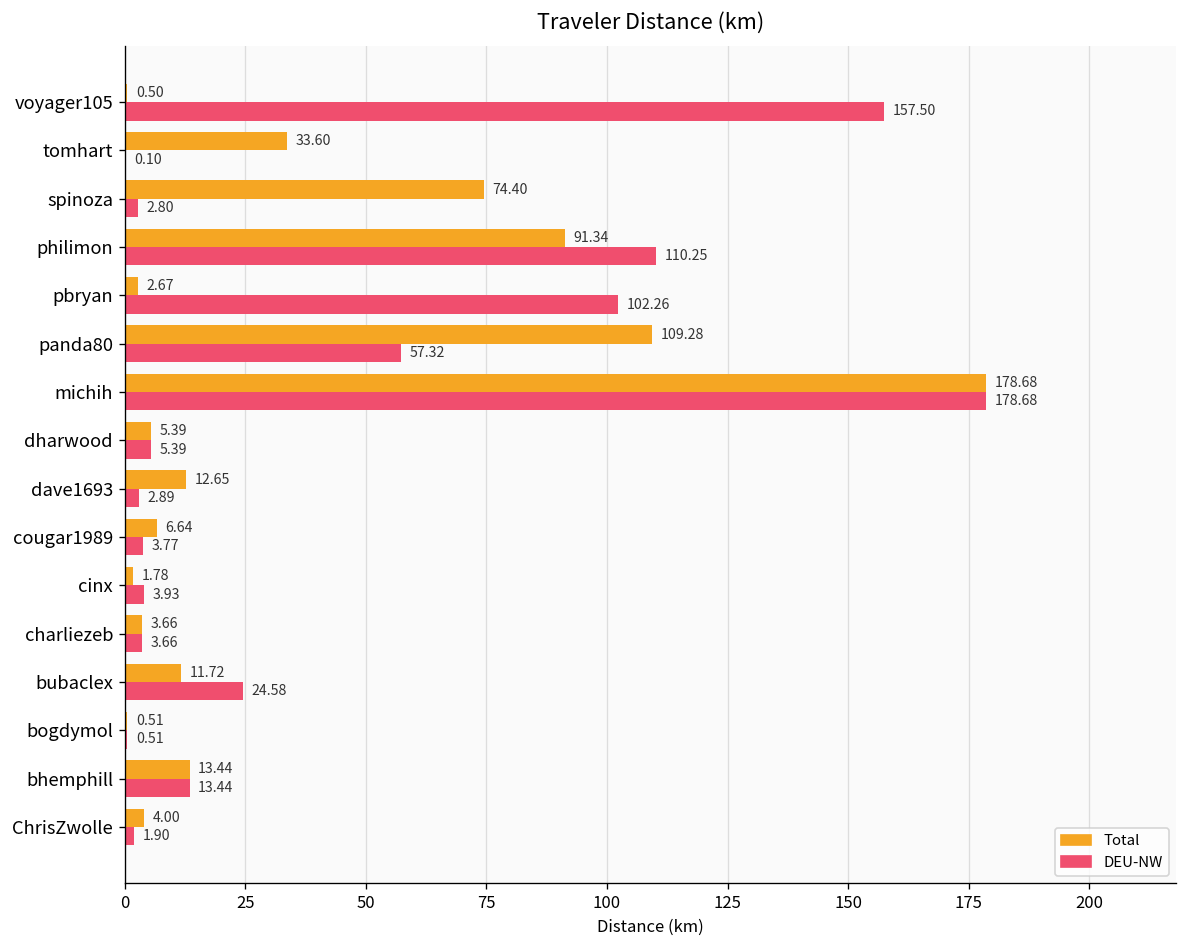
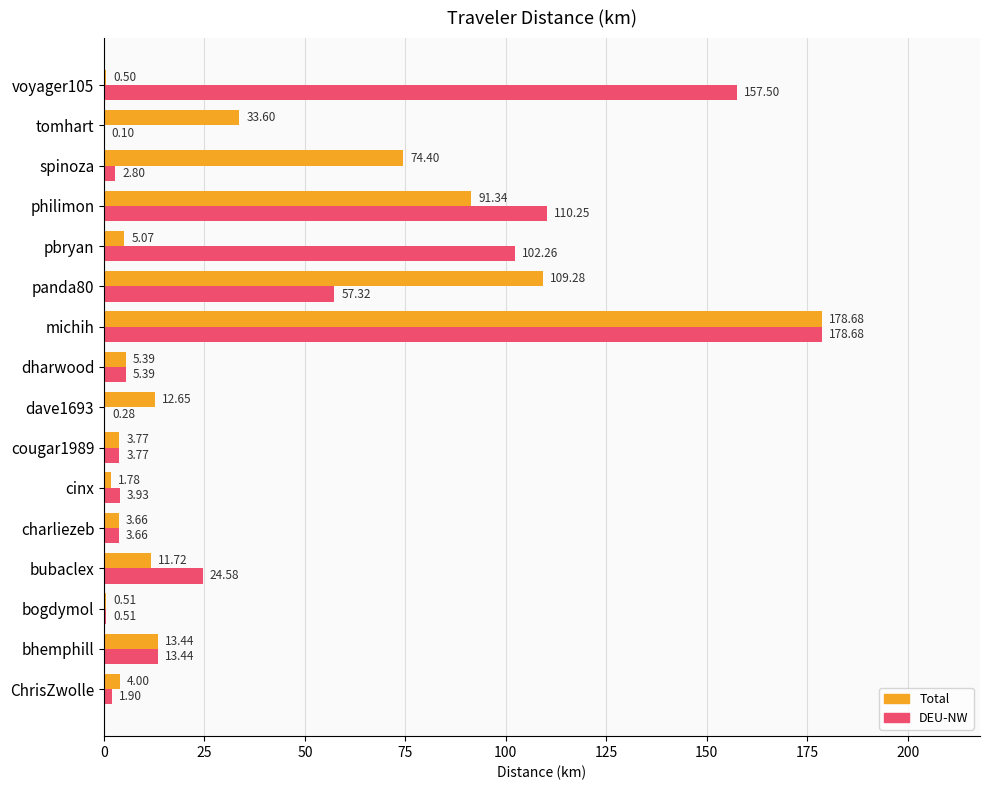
  {
    "Total": {
      "voyager105": 0.50,
      "tomhart": 33.60,
      "spinoza": 74.40,
      "philimon": 91.34,
-     "pbryan": 2.67,
+     "pbryan": 5.07,
      "panda80": 109.28,
      "michih": 178.68,
      "dharwood": 5.39,
      "dave1693": 12.65,
-     "cougar1989": 6.64,
+     "cougar1989": 3.77,
      "cinx": 1.78,
      "charliezeb": 3.66,
      "bubaclex": 11.72,
      "bogdymol": 0.51,
      "bhemphill": 13.44,
      "ChrisZwolle": 4.00
    },
    "DEU-NW": {
      "voyager105": 157.50,
      "tomhart": 0.10,
      "spinoza": 2.80,
      "philimon": 110.25,
      "pbryan": 102.26,
      "panda80": 57.32,
      "michih": 178.68,
      "dharwood": 5.39,
-     "dave1693": 2.89,
+     "dave1693": 0.28,
      "cougar1989": 3.77,
      "cinx": 3.93,
      "charliezeb": 3.66,
      "bubaclex": 24.58,
      "bogdymol": 0.51,
      "bhemphill": 13.44,
      "ChrisZwolle": 1.90
    }
  }
